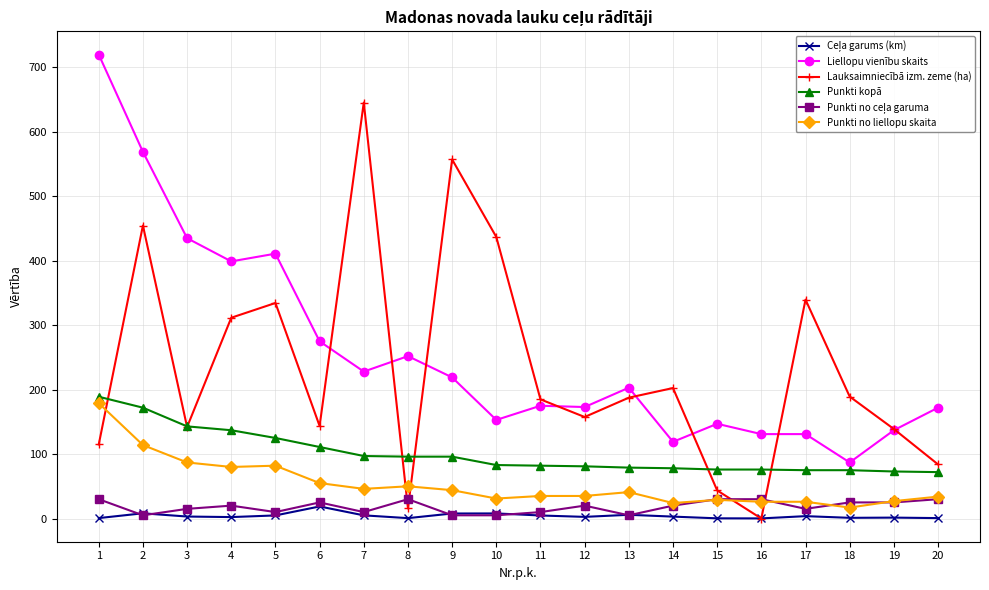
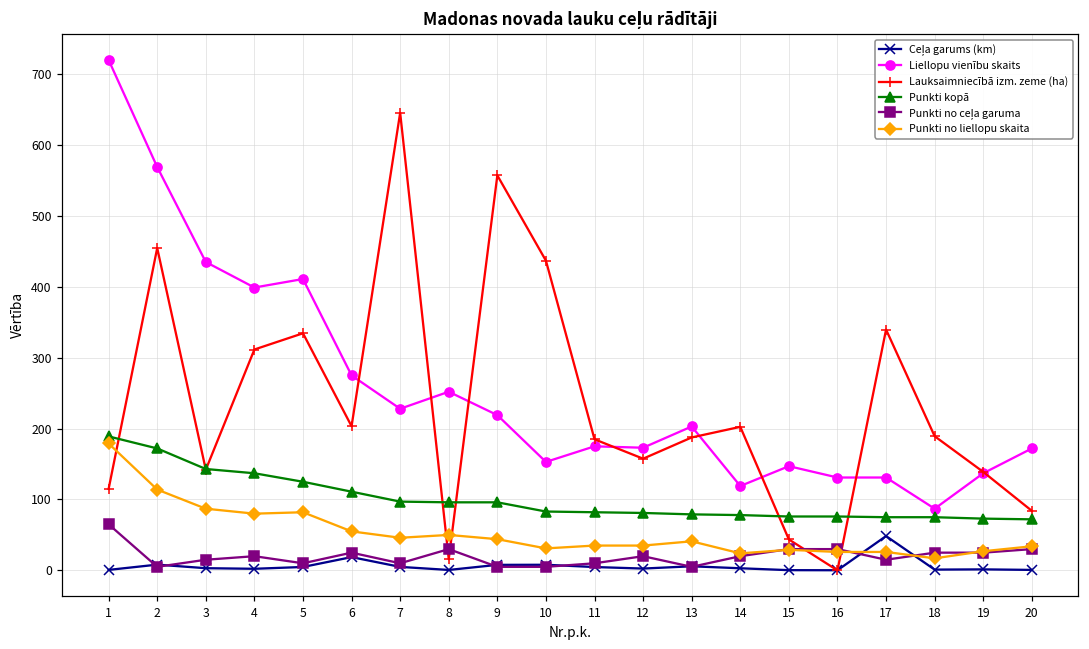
  {
    "Ceļa garums (km)": {
      "1": 0,
      "3": 0,
      "4": 0,
      "5": 0,
      "6": 20,
      "7": 0,
      "8": 0,
      "11": 0,
      "12": 0,
      "14": 0,
      "15": 0,
-     "17": 0,
+     "17": 50,
      "18": 0,
      "19": 0,
      "20": 0
    },
    "Liellopu vienību skaits": {
      "1": 720,
      "2": 570,
      "3": 440,
      "4": 400,
      "5": 410,
      "6": 280,
      "7": 230,
      "8": 250,
      "9": 220,
      "10": 150,
      "11": 180,
      "12": 170,
      "13": 200,
      "14": 120,
      "15": 150,
      "16": 130,
      "17": 130,
      "18": 90,
      "20": 170
    },
    "Lauksaimniecībā izm. zeme (ha)": {
      "1": 110,
      "2": 450,
      "4": 310,
      "5": 330,
-     "6": 140,
+     "6": 200,
      "7": 650,
      "8": 20,
      "9": 560,
      "10": 440,
      "11": 180,
      "12": 160,
      "13": 190,
      "14": 200,
      "15": 40,
      "17": 340,
      "18": 190,
      "20": 80
    },
    "Punkti kopā": {
      "1": 190,
      "2": 170,
      "4": 140,
      "5": 130,
      "6": 110,
      "7": 100,
      "8": 100,
      "9": 100,
      "10": 80,
      "11": 80,
      "12": 80,
      "13": 80,
      "14": 80,
      "15": 80,
      "16": 80,
      "17": 80,
      "18": 80,
      "19": 70,
      "20": 70
    },
    "Punkti no ceļa garuma": {
-     "1": 30,
+     "1": 70,
      "3": 20,
      "4": 20,
      "5": 10,
      "6": 30,
      "7": 10,
      "8": 30,
      "11": 10,
      "12": 20,
      "16": 30,
      "17": 20,
      "18": 30,
      "20": 30
    },
    "Punkti no liellopu skaita": {
      "1": 180,
      "2": 110,
      "3": 90,
      "4": 80,
      "5": 80,
      "6": 60,
      "7": 50,
      "8": 50,
      "9": 40,
      "10": 30,
      "11": 40,
      "12": 40,
      "13": 40,
      "16": 30,
      "17": 30,
      "18": 20,
      "20": 30
    }
  }
